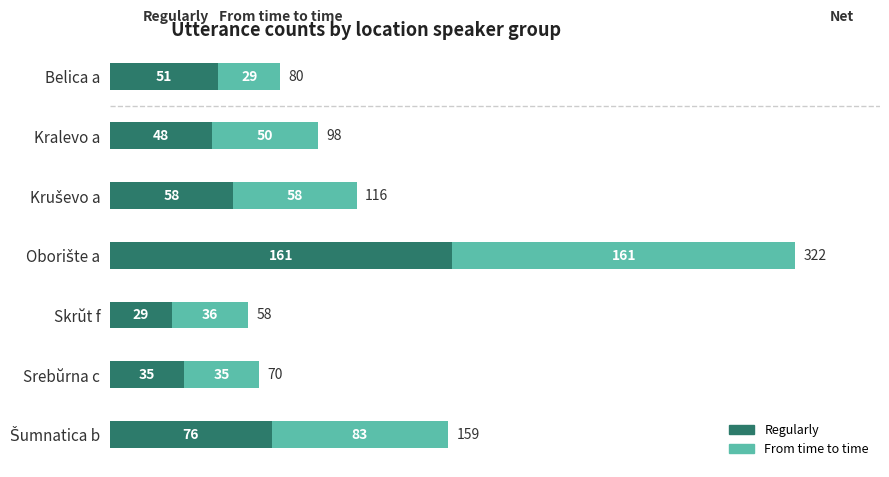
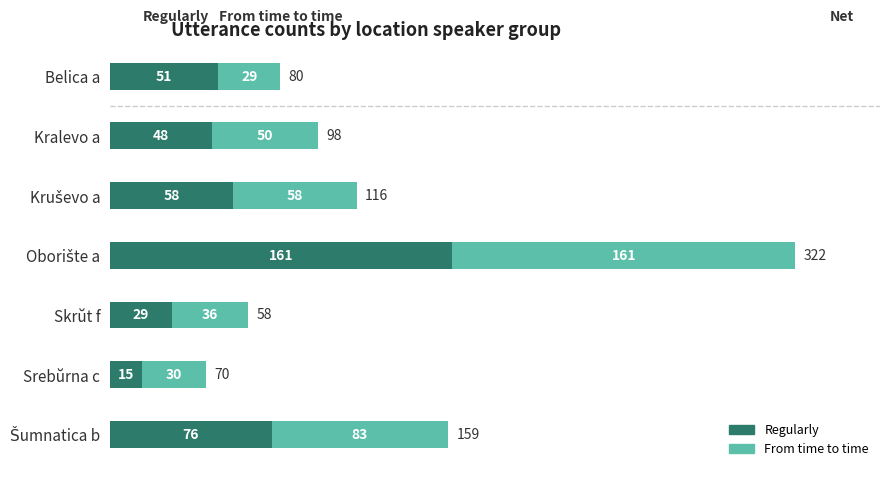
  {
    "Regularly": {
      "Belica a": 51,
      "Kralevo a": 48,
      "Kruševo a": 58,
      "Oborište a": 161,
      "Skrŭt f": 29,
-     "Srebŭrna c": 35,
+     "Srebŭrna c": 15,
      "Šumnatica b": 76
    },
    "From time to time": {
      "Belica a": 29,
      "Kralevo a": 50,
      "Kruševo a": 58,
      "Oborište a": 161,
      "Skrŭt f": 36,
-     "Srebŭrna c": 35,
+     "Srebŭrna c": 30,
      "Šumnatica b": 83
    }
  }
